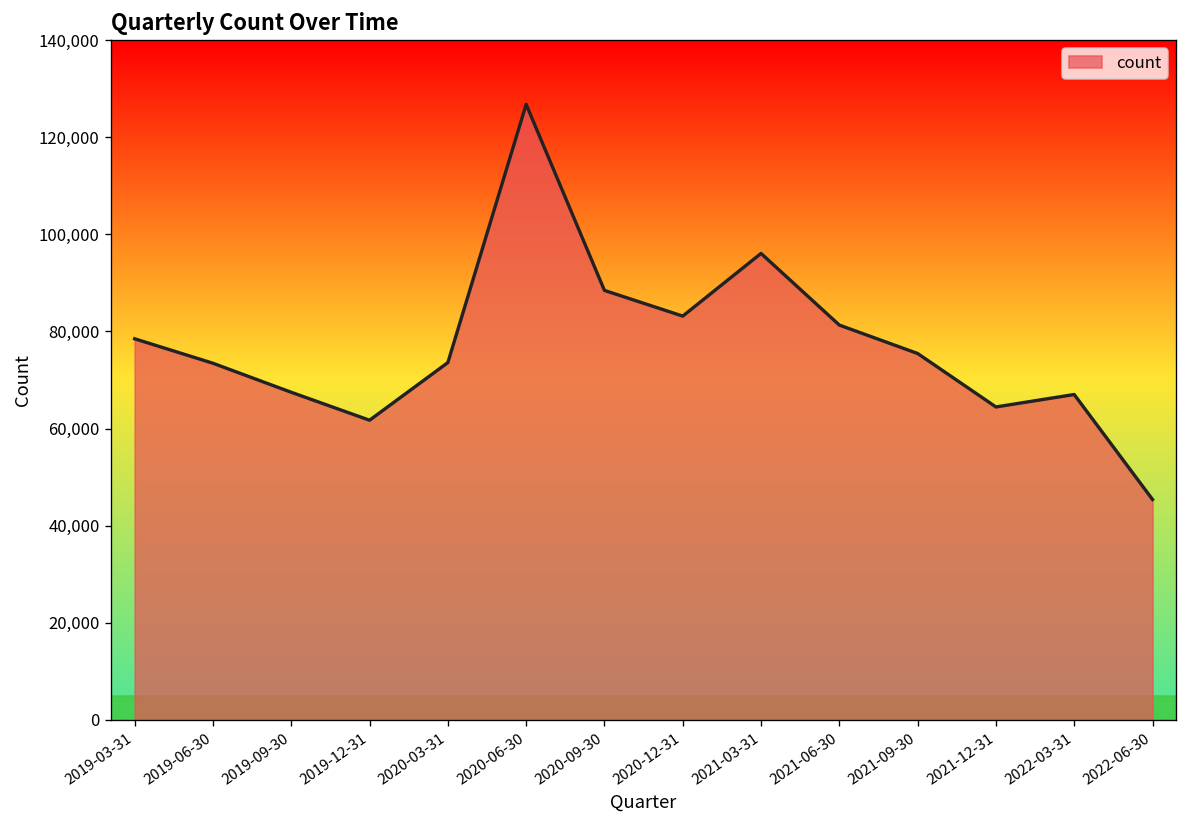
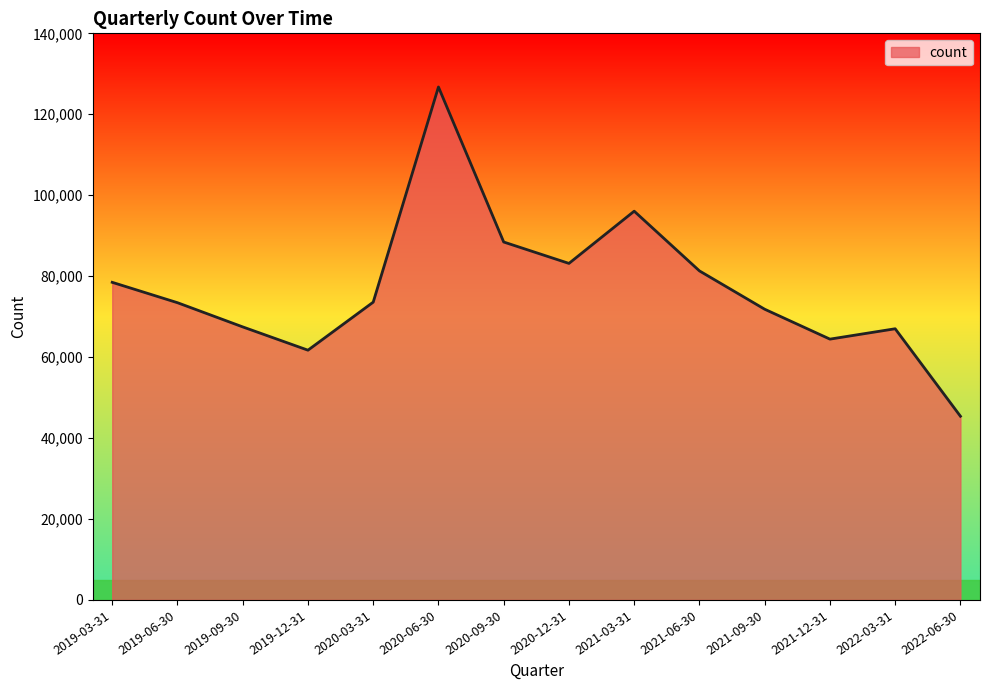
  {
    "2019-03-31": "78,000",
    "2019-06-30": "73,000",
    "2019-09-30": "67,000",
    "2019-12-31": "62,000",
    "2020-03-31": "74,000",
    "2020-06-30": "127,000",
    "2020-09-30": "88,000",
    "2020-12-31": "83,000",
    "2021-03-31": "96,000",
    "2021-06-30": "81,000",
-   "2021-09-30": "75,000",
+   "2021-09-30": "72,000",
    "2021-12-31": "64,000",
    "2022-03-31": "67,000",
    "2022-06-30": "45,000"
  }
